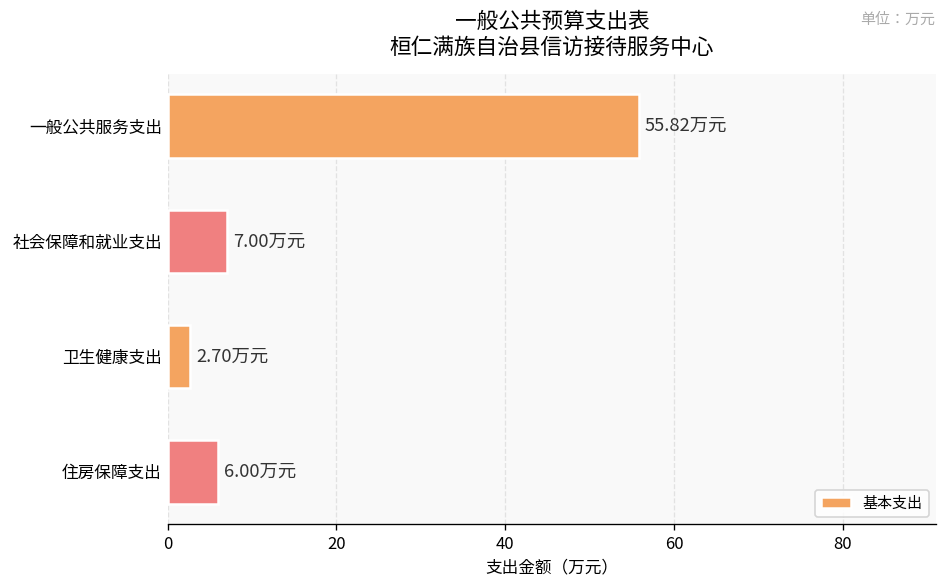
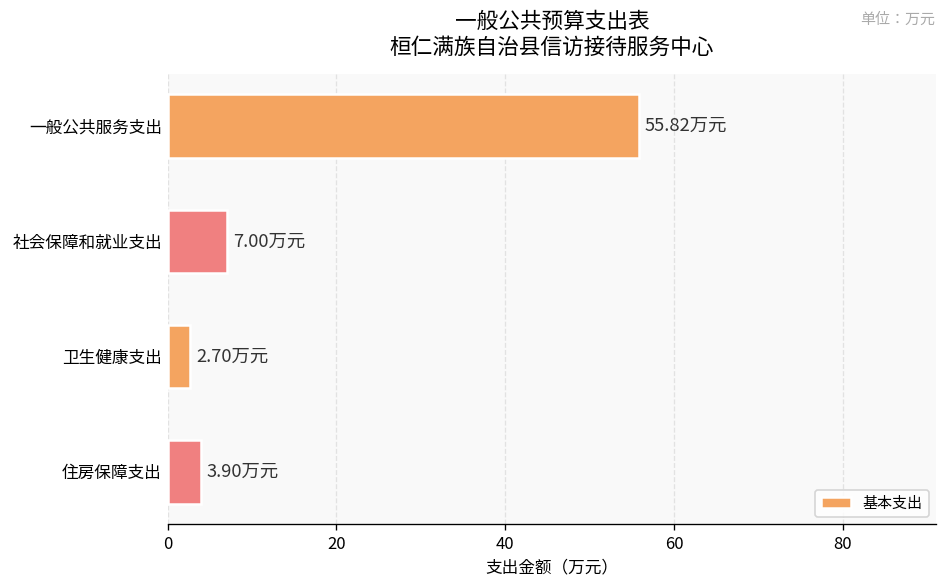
  {
    "一般公共服务支出": 55.82,
    "社会保障和就业支出": 7.00,
    "卫生健康支出": 2.70,
-   "住房保障支出": 6.00
+   "住房保障支出": 3.90
  }
